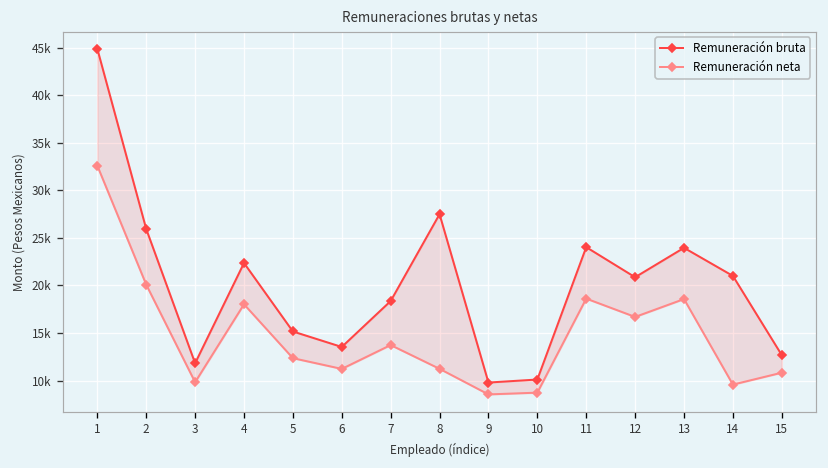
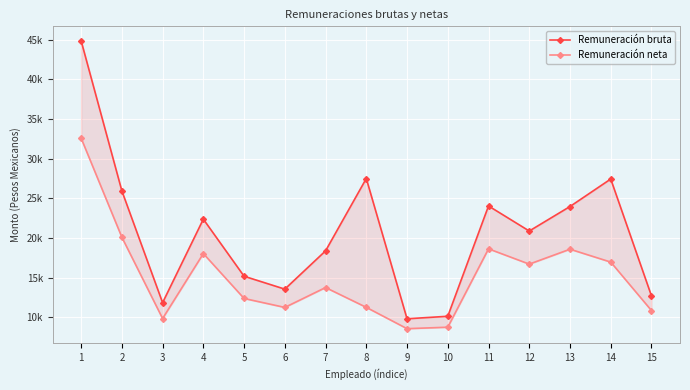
  {
    "Remuneración bruta": {
      "1": 45000,
      "2": 26000,
      "3": 12000,
      "4": 22000,
      "5": 15000,
      "6": 14000,
      "7": 18000,
      "8": 27000,
      "9": 10000,
      "10": 10000,
      "11": 24000,
      "12": 21000,
      "13": 24000,
-     "14": 21000,
+     "14": 27000,
      "15": 13000
    },
    "Remuneración neta": {
      "1": 33000,
      "2": 20000,
      "3": 10000,
      "4": 18000,
      "5": 12000,
      "6": 11000,
      "7": 14000,
      "8": 11000,
      "9": 9000,
      "10": 9000,
      "11": 19000,
      "12": 17000,
      "13": 19000,
-     "14": 10000,
+     "14": 17000,
      "15": 11000
    }
  }
